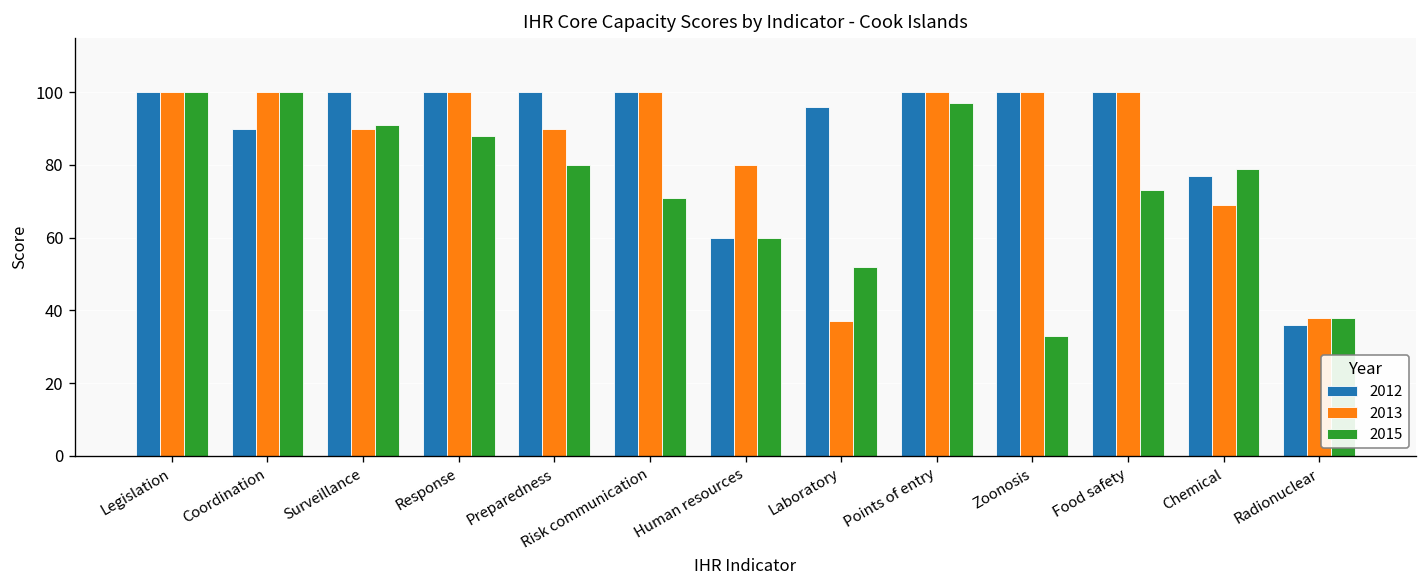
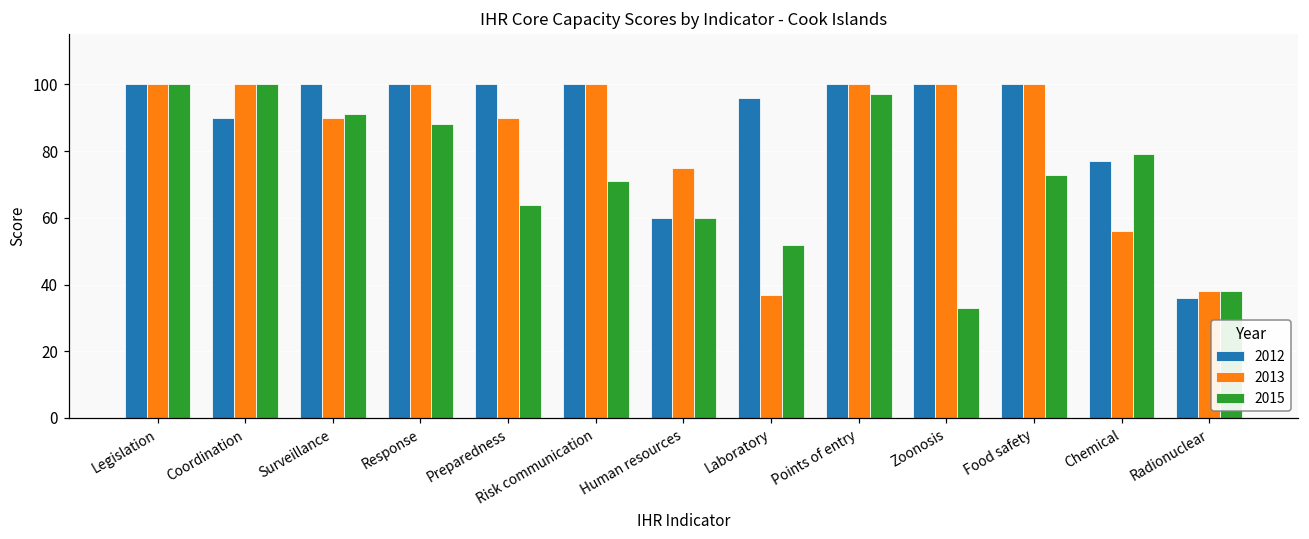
  {
    "2012": {
      "Legislation": 100,
      "Coordination": 90,
      "Surveillance": 100,
      "Response": 100,
      "Preparedness": 100,
      "Risk communication": 100,
      "Human resources": 60,
      "Laboratory": 96,
      "Points of entry": 100,
      "Zoonosis": 100,
      "Food safety": 100,
      "Chemical": 77,
      "Radionuclear": 36
    },
    "2013": {
      "Legislation": 100,
      "Coordination": 100,
      "Surveillance": 90,
      "Response": 100,
      "Preparedness": 90,
      "Risk communication": 100,
-     "Human resources": 80,
+     "Human resources": 75,
      "Laboratory": 37,
      "Points of entry": 100,
      "Zoonosis": 100,
      "Food safety": 100,
-     "Chemical": 69,
+     "Chemical": 56,
      "Radionuclear": 38
    },
    "2015": {
      "Legislation": 100,
      "Coordination": 100,
      "Surveillance": 91,
      "Response": 88,
-     "Preparedness": 80,
+     "Preparedness": 64,
      "Risk communication": 71,
      "Human resources": 60,
      "Laboratory": 52,
      "Points of entry": 97,
      "Zoonosis": 33,
      "Food safety": 73,
      "Chemical": 79,
      "Radionuclear": 38
    }
  }
